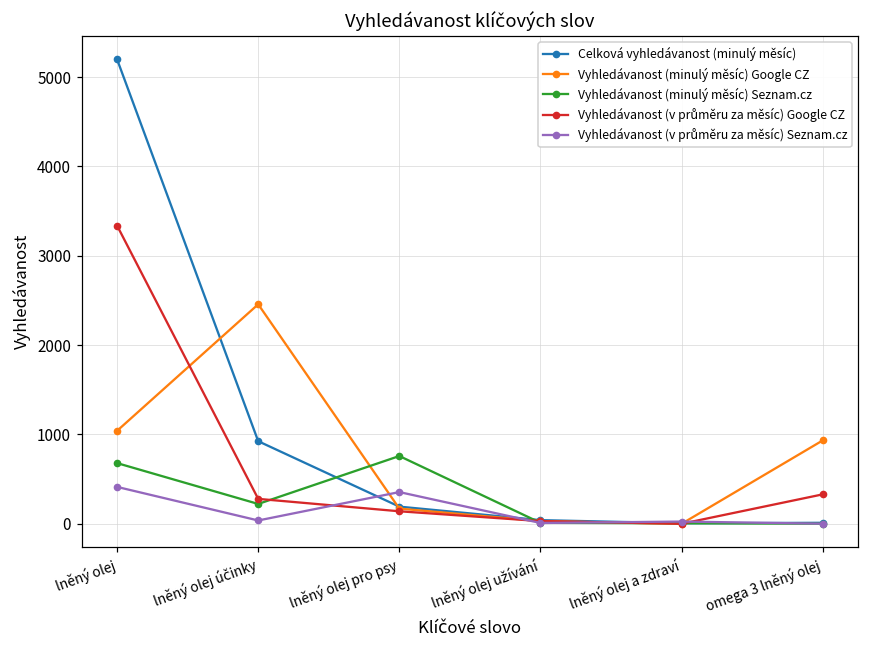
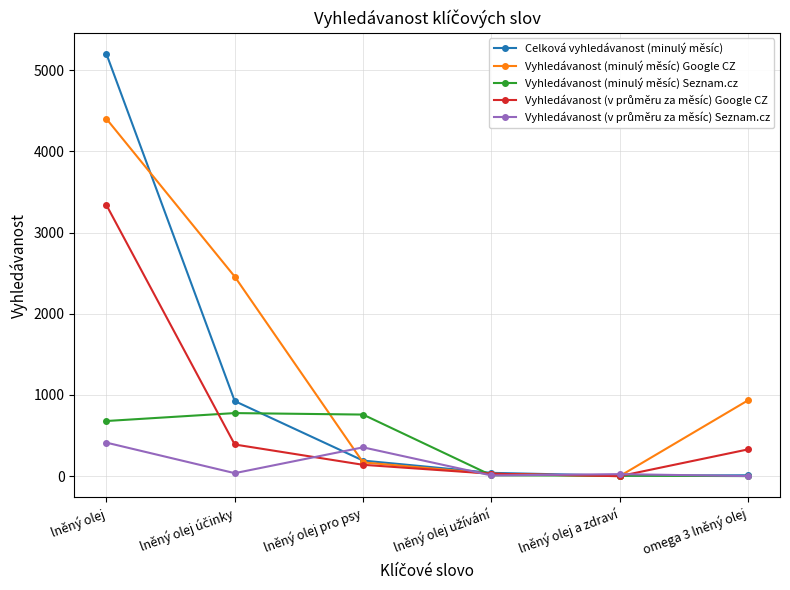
  {
    "Celková vyhledávanost (minulý měsíc)": {
      "lněný olej": 5200,
      "lněný olej účinky": 900
    },
    "Vyhledávanost (minulý měsíc) Google CZ": {
-     "lněný olej": 1000,
+     "lněný olej": 4400,
      "lněný olej účinky": 2500,
      "omega 3 lněný olej": 900
    },
    "Vyhledávanost (minulý měsíc) Seznam.cz": {
      "lněný olej": 700,
-     "lněný olej účinky": 200,
+     "lněný olej účinky": 800,
      "lněný olej pro psy": 800
    },
    "Vyhledávanost (v průměru za měsíc) Google CZ": {
      "lněný olej": 3300,
-     "lněný olej účinky": 300,
+     "lněný olej účinky": 400,
      "omega 3 lněný olej": 300
    },
    "Vyhledávanost (v průměru za měsíc) Seznam.cz": {
      "lněný olej": 400,
      "lněný olej účinky": 0,
      "lněný olej pro psy": 400
    }
  }
